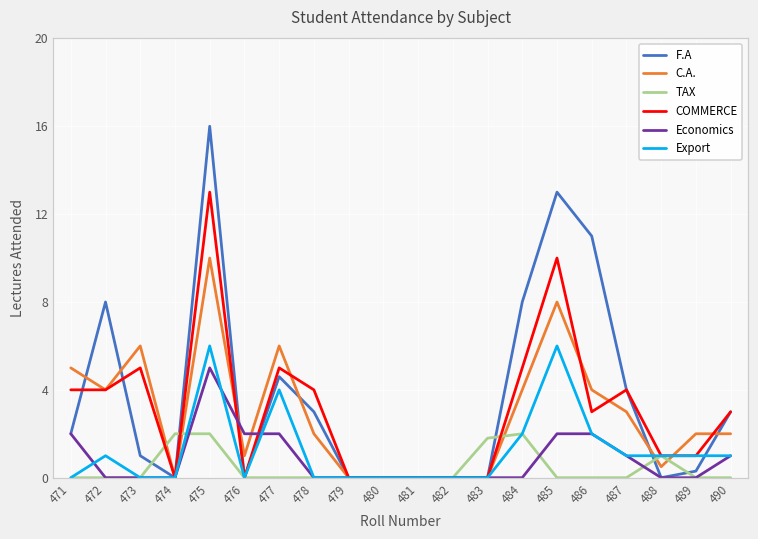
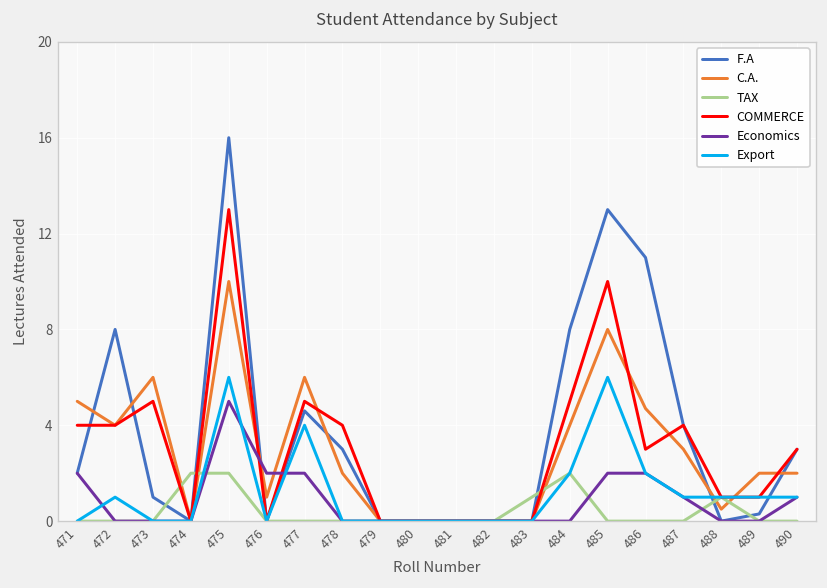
  {
    "F.A": {
      "472": 8.0,
      "473": 1.0,
      "475": 16.0,
      "477": 4.6,
      "478": 3.0,
      "484": 8.0,
      "485": 13.0,
      "486": 11.0,
      "489": 0.3
    },
    "C.A.": {
      "471": 5.0,
      "473": 6.0,
      "475": 10.0,
      "476": 1.0,
      "477": 6.0,
      "478": 2.0,
      "484": 4.0,
      "485": 8.0,
-     "486": 4.0,
+     "486": 4.7,
      "487": 3.0,
      "488": 0.5,
      "489": 2.0,
      "490": 2.0
    },
    "TAX": {
      "474": 2.0,
      "475": 2.0,
      "477": 0.0,
-     "483": 1.8,
+     "483": 1.0,
      "485": 0.0,
      "486": 0.0,
      "487": 0.0,
      "490": 0.0
    },
    "COMMERCE": {
      "471": 4.0,
      "473": 5.0,
      "475": 13.0,
      "477": 5.0,
      "478": 4.0,
      "484": 5.0,
      "485": 10.0,
      "486": 3.0
    },
    "Economics": {
      "475": 5.0,
      "476": 2.0,
      "477": 2.0,
      "484": 0.0,
      "485": 2.0
    },
    "Export": {
      "472": 1.0,
      "475": 6.0,
      "477": 4.0,
      "485": 6.0
    }
  }
